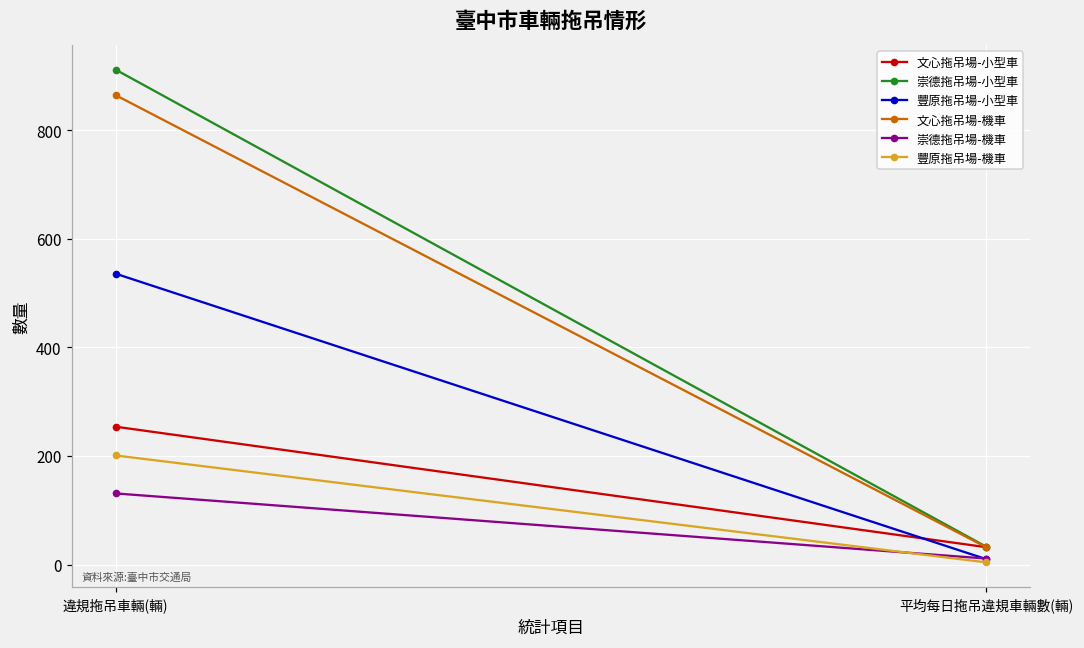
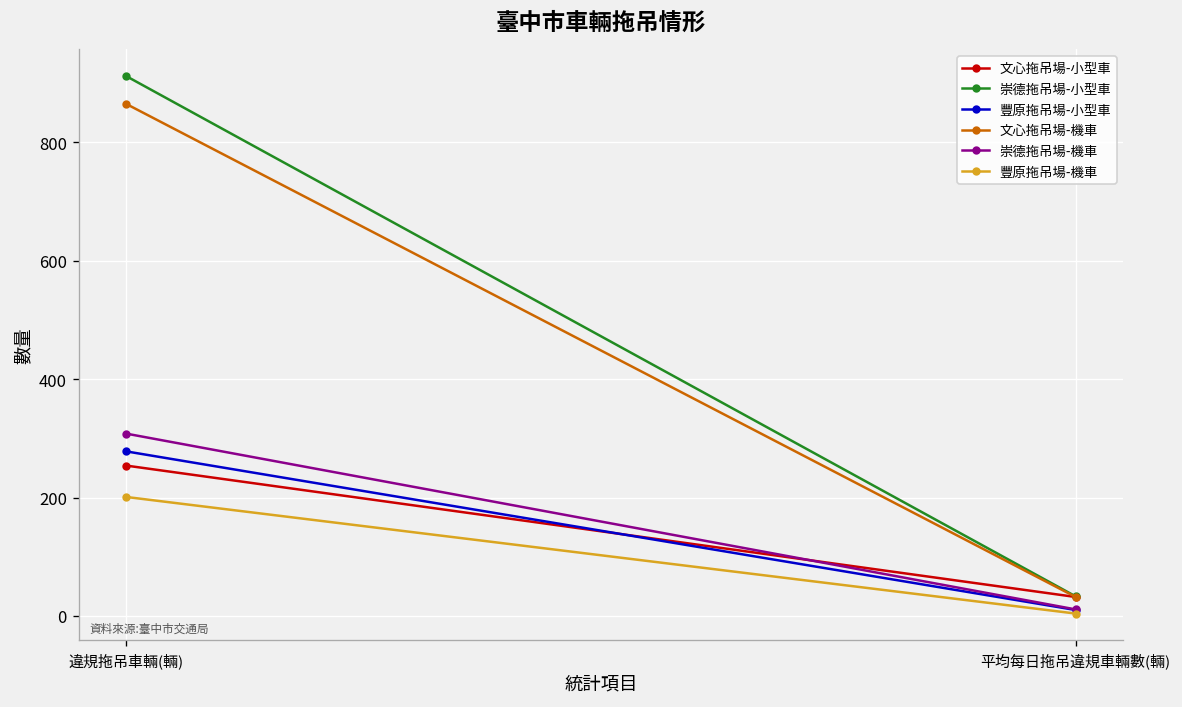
  {
    "文心拖吊場-小型車": {
      "違規拖吊車輛(輛)": 250
    },
    "崇德拖吊場-小型車": {
      "違規拖吊車輛(輛)": 910
    },
    "豐原拖吊場-小型車": {
-     "違規拖吊車輛(輛)": 540
+     "違規拖吊車輛(輛)": 280
    },
    "文心拖吊場-機車": {
      "違規拖吊車輛(輛)": 870
    },
    "崇德拖吊場-機車": {
-     "違規拖吊車輛(輛)": 130
+     "違規拖吊車輛(輛)": 310
    },
    "豐原拖吊場-機車": {
      "違規拖吊車輛(輛)": 200,
      "平均每日拖吊違規車輛數(輛)": 0
    }
  }
